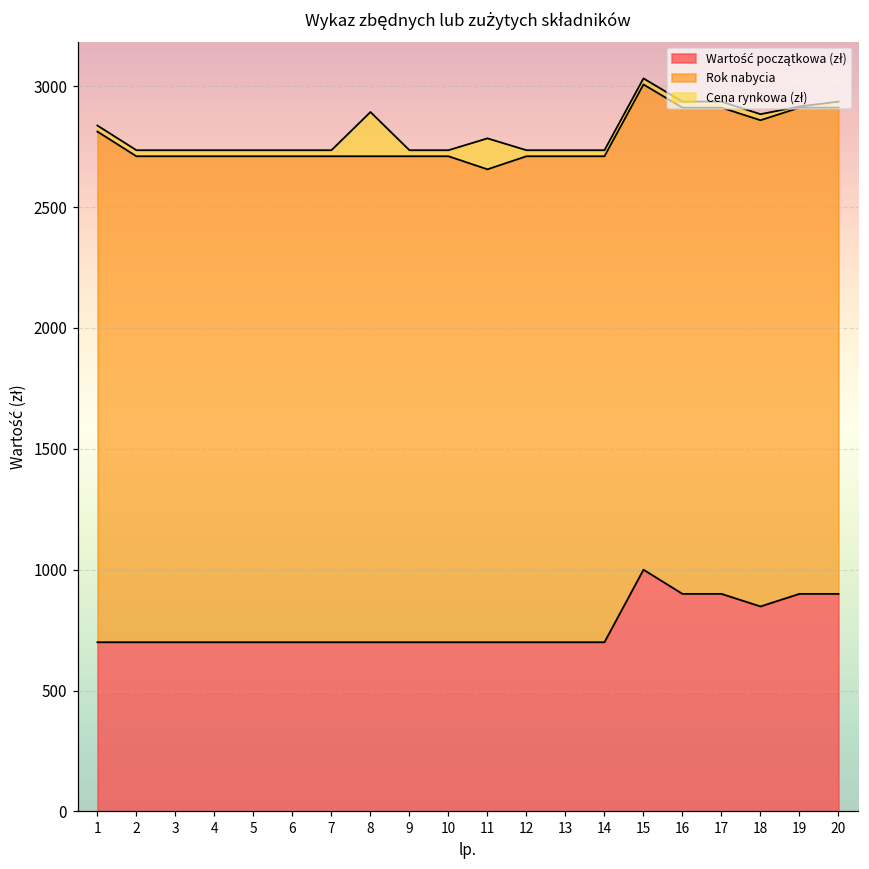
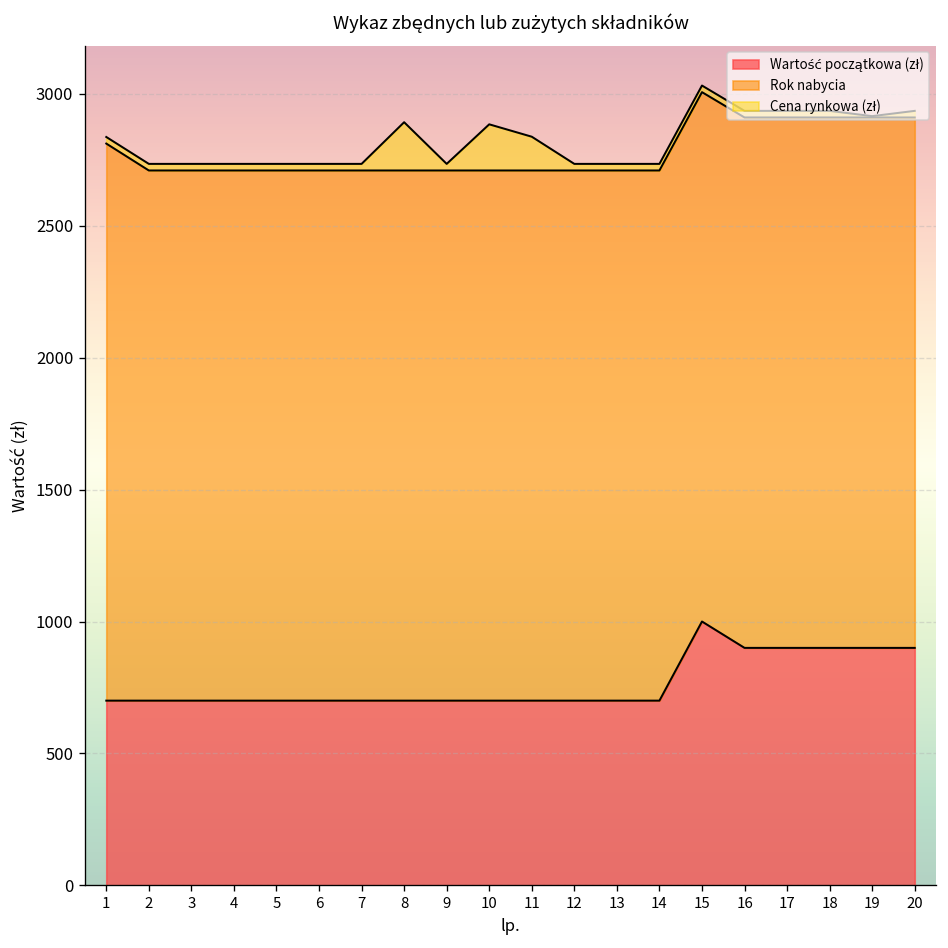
  {
    "Wartość początkowa (zł)": {
      "1": 700,
      "2": 700,
      "3": 700,
      "4": 700,
      "5": 700,
      "6": 700,
      "7": 700,
      "8": 700,
      "9": 700,
      "10": 700,
      "11": 700,
      "12": 700,
      "13": 700,
      "14": 700,
      "15": 1000,
      "16": 900,
      "17": 900,
-     "18": 850,
+     "18": 900,
      "19": 900,
      "20": 900
    },
    "Rok nabycia": {
      "1": 2110,
      "2": 2010,
      "3": 2010,
      "4": 2010,
      "5": 2010,
      "6": 2010,
      "7": 2010,
      "8": 2010,
      "9": 2010,
      "10": 2010,
-     "11": 1960,
+     "11": 2010,
      "12": 2010,
      "13": 2010,
      "14": 2010,
      "15": 2010,
      "16": 2010,
      "17": 2010,
      "18": 2010,
      "20": 2010
    },
    "Cena rynkowa (zł)": {
      "1": 30,
      "2": 30,
      "3": 30,
      "4": 30,
      "5": 30,
      "6": 30,
      "7": 30,
      "8": 180,
      "9": 30,
-     "10": 30,
+     "10": 180,
      "11": 130,
      "12": 30,
      "13": 30,
      "14": 30,
      "15": 30
    }
  }
